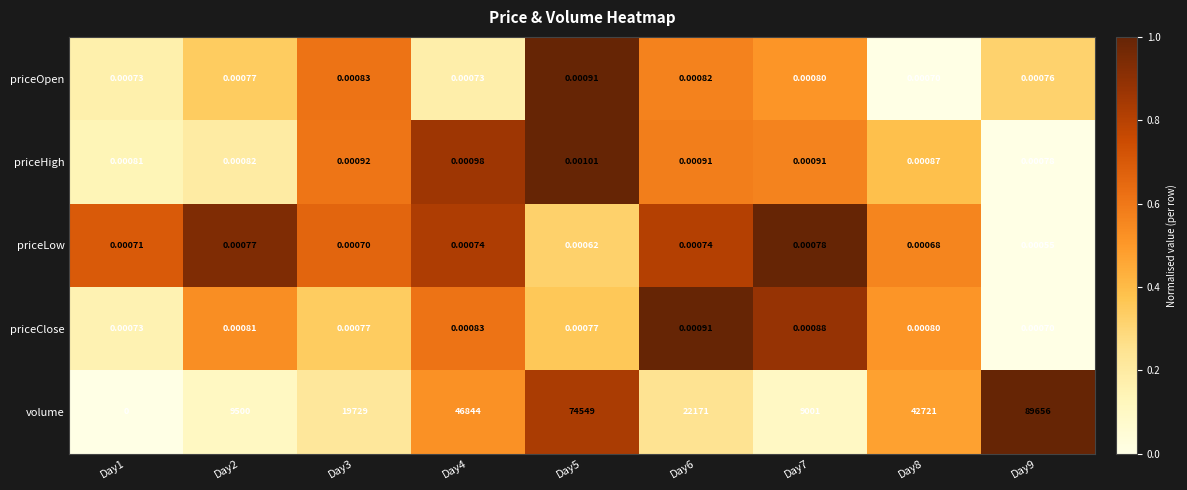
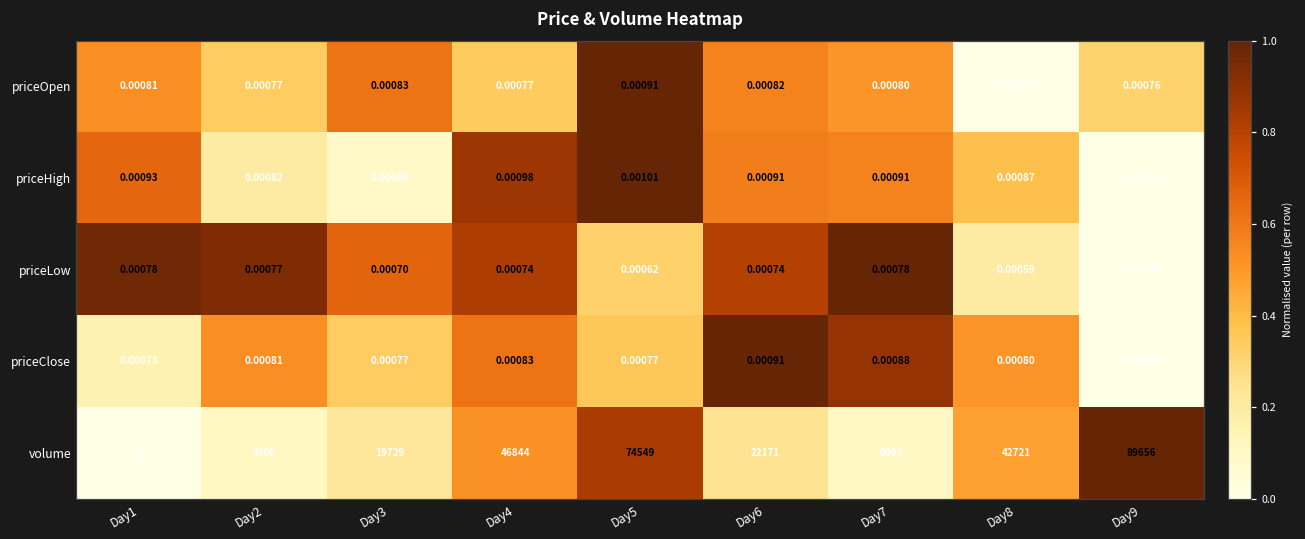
  {
    "priceOpen": {
-     "Day1": 0.00073,
+     "Day1": 0.00081,
      "Day2": 0.00077,
      "Day3": 0.00083,
-     "Day4": 0.00073,
+     "Day4": 0.00077,
      "Day5": 0.00091,
      "Day6": 0.00082,
      "Day7": 0.00080,
      "Day9": 0.00076
    },
    "priceHigh": {
-     "Day1": 0.00081,
+     "Day1": 0.00093,
      "Day2": 0.00082,
-     "Day3": 0.00092,
+     "Day3": 0.00080,
      "Day4": 0.00098,
      "Day5": 0.00101,
      "Day6": 0.00091,
      "Day7": 0.00091,
      "Day8": 0.00087
    },
    "priceLow": {
-     "Day1": 0.00071,
+     "Day1": 0.00078,
      "Day2": 0.00077,
      "Day3": 0.00070,
      "Day4": 0.00074,
      "Day5": 0.00062,
      "Day6": 0.00074,
      "Day7": 0.00078,
-     "Day8": 0.00068
+     "Day8": 0.00059
    },
    "priceClose": {
      "Day1": 0.00073,
      "Day2": 0.00081,
      "Day3": 0.00077,
      "Day4": 0.00083,
      "Day5": 0.00077,
      "Day6": 0.00091,
      "Day7": 0.00088,
      "Day8": 0.00080
    },
    "volume": {
      "Day2": 9500,
      "Day3": 19729,
      "Day4": 46844,
      "Day5": 74549,
      "Day6": 22171,
      "Day7": 9001,
      "Day8": 42721,
      "Day9": 89656
    }
  }
